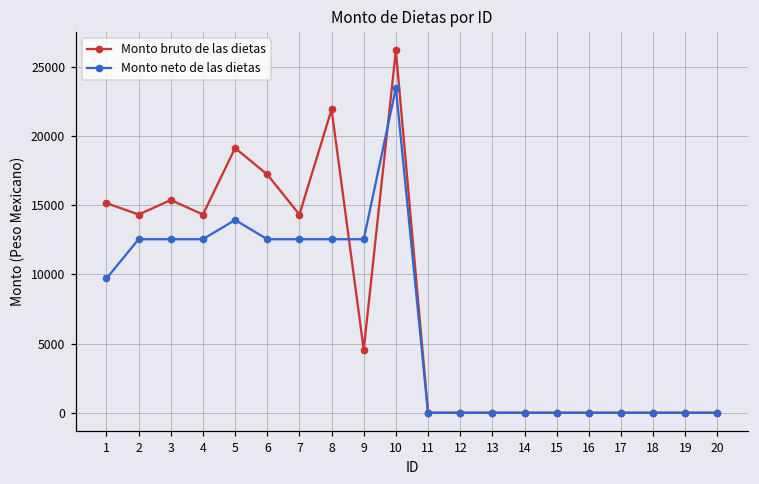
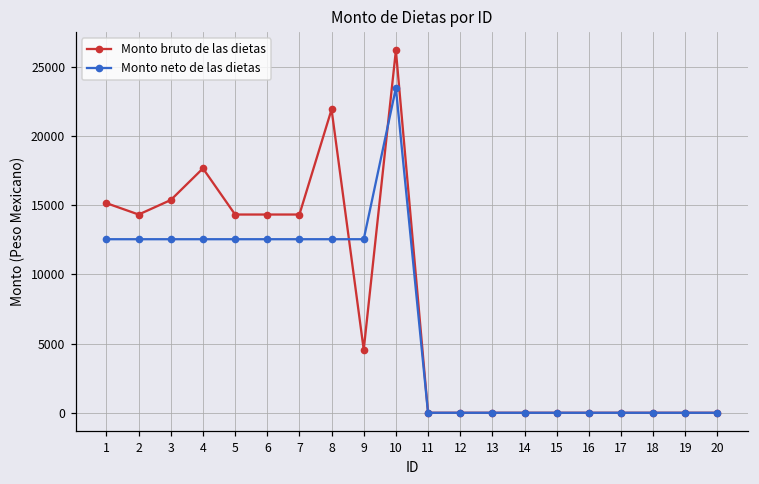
  {
    "Monto bruto de las dietas": {
      "1": 15200,
      "2": 14300,
      "3": 15400,
-     "4": 14300,
-     "5": 19100,
-     "6": 17200,
+     "4": 17700,
+     "5": 14300,
+     "6": 14300,
      "7": 14300,
      "8": 21900,
      "9": 4600,
      "10": 26200
    },
    "Monto neto de las dietas": {
-     "1": 9700,
+     "1": 12500,
      "2": 12500,
      "3": 12500,
      "4": 12500,
-     "5": 13900,
+     "5": 12500,
      "6": 12500,
      "7": 12500,
      "8": 12500,
      "9": 12500,
      "10": 23500
    }
  }
